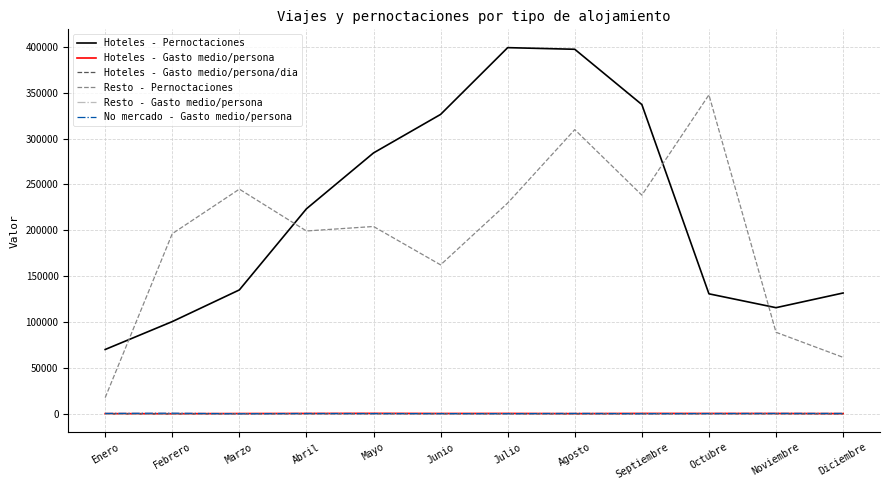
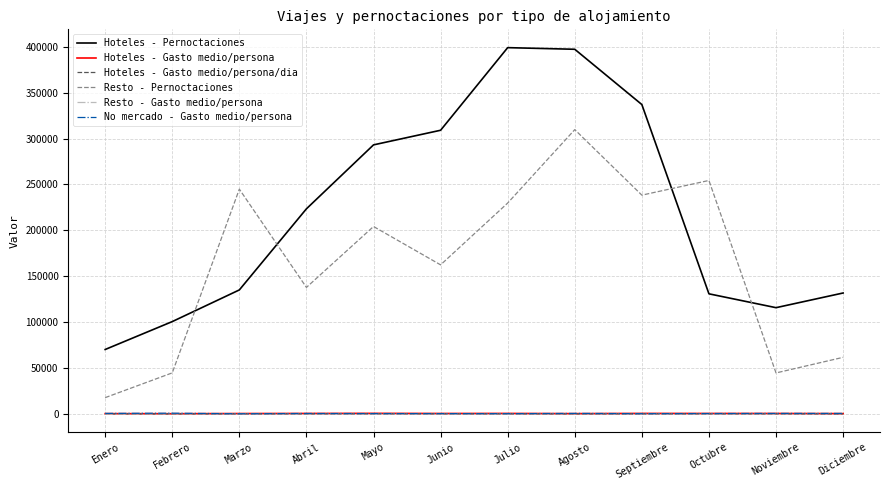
  {
    "Hoteles - Pernoctaciones": {
      "Enero": 70000,
      "Febrero": 100000,
      "Marzo": 140000,
      "Abril": 220000,
-     "Mayo": 280000,
-     "Junio": 330000,
+     "Mayo": 290000,
+     "Junio": 310000,
      "Julio": 400000,
      "Agosto": 400000,
      "Septiembre": 340000,
      "Octubre": 130000,
      "Noviembre": 120000,
      "Diciembre": 130000
    },
    "Resto - Pernoctaciones": {
      "Enero": 20000,
-     "Febrero": 200000,
+     "Febrero": 40000,
      "Marzo": 240000,
-     "Abril": 200000,
+     "Abril": 140000,
      "Mayo": 200000,
      "Junio": 160000,
      "Julio": 230000,
      "Agosto": 310000,
      "Septiembre": 240000,
-     "Octubre": 350000,
-     "Noviembre": 90000,
+     "Octubre": 250000,
+     "Noviembre": 40000,
      "Diciembre": 60000
    }
  }
